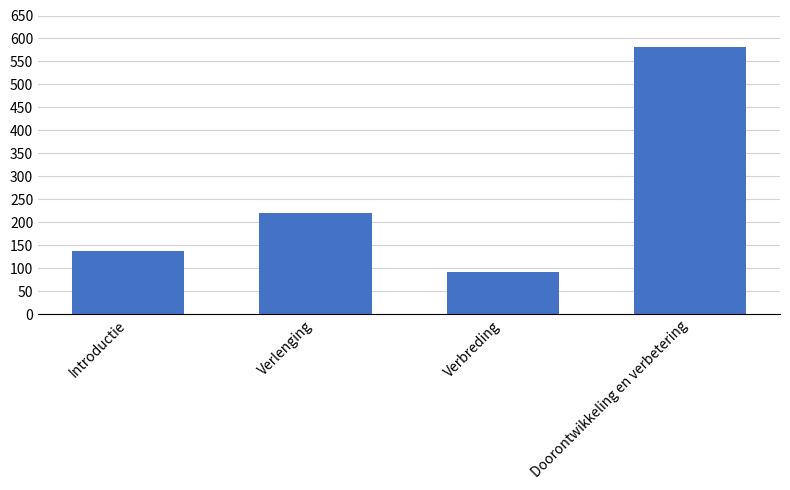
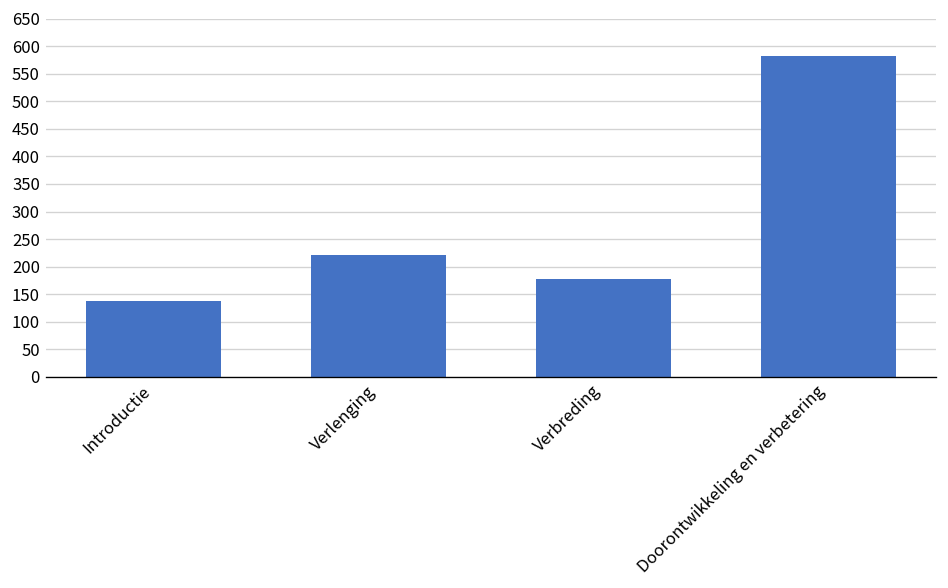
  {
    "Introductie": 140,
    "Verlenging": 220,
-   "Verbreding": 90,
+   "Verbreding": 180,
    "Doorontwikkeling en verbetering": 580
  }
